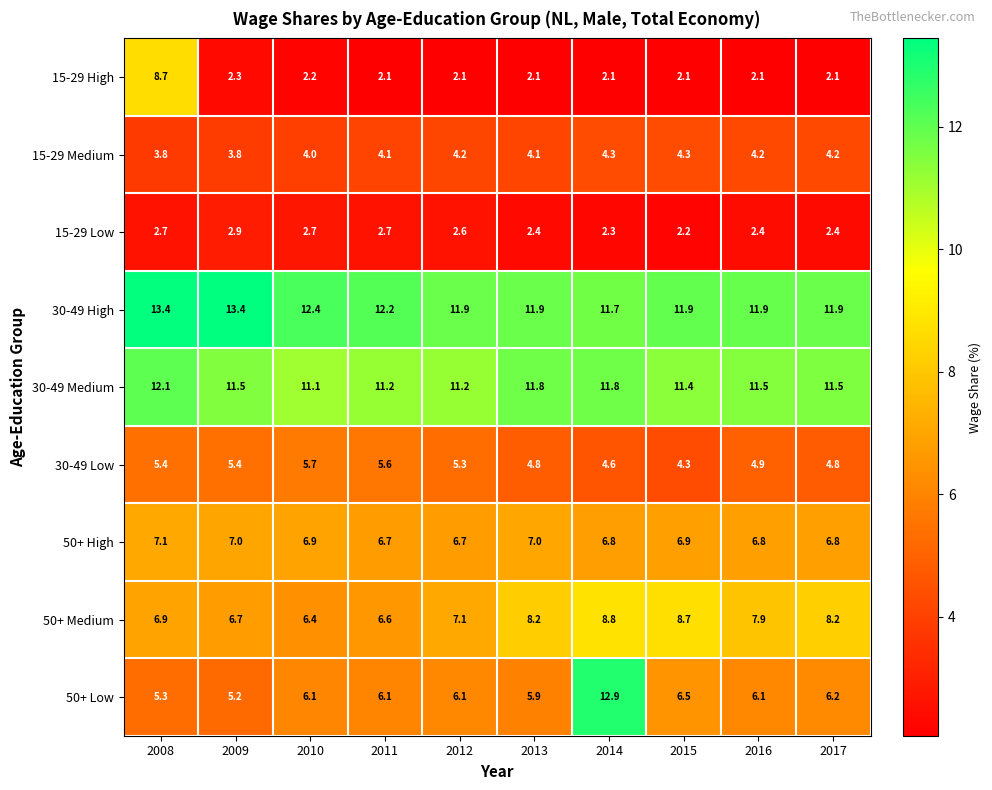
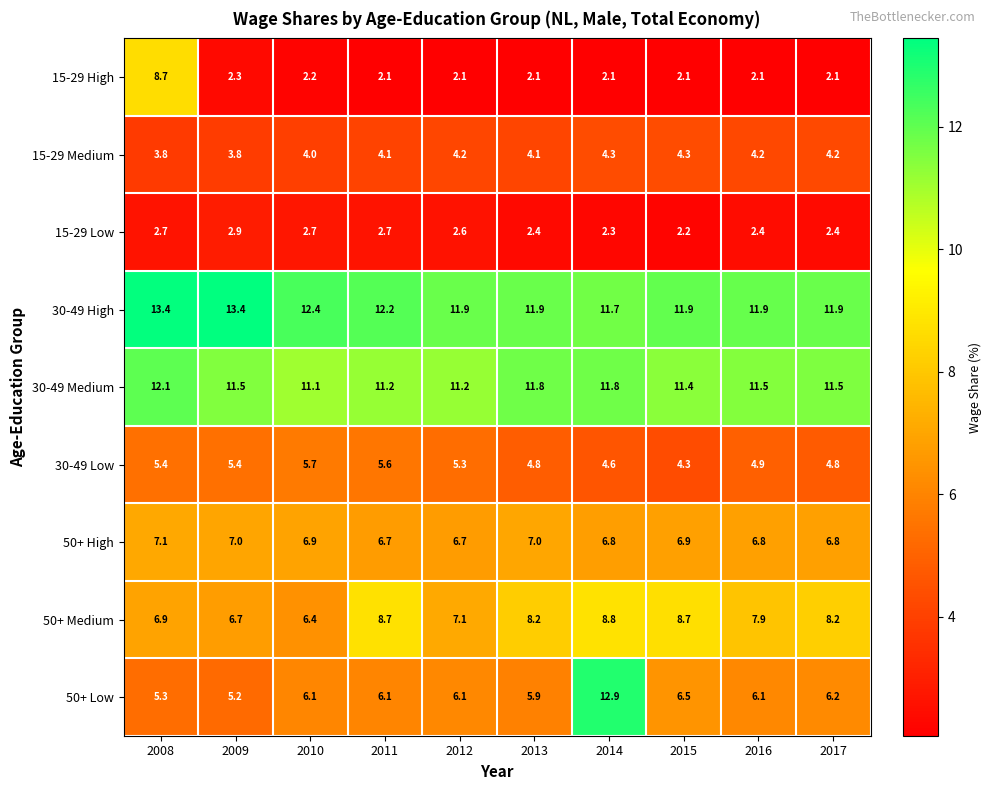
  {
    "15-29 High": {
      "2008": 8.7,
      "2009": 2.3,
      "2010": 2.2,
      "2011": 2.1,
      "2012": 2.1,
      "2013": 2.1,
      "2014": 2.1,
      "2015": 2.1,
      "2016": 2.1,
      "2017": 2.1
    },
    "15-29 Medium": {
      "2008": 3.8,
      "2009": 3.8,
      "2010": 4.0,
      "2011": 4.1,
      "2012": 4.2,
      "2013": 4.1,
      "2014": 4.3,
      "2015": 4.3,
      "2016": 4.2,
      "2017": 4.2
    },
    "15-29 Low": {
      "2008": 2.7,
      "2009": 2.9,
      "2010": 2.7,
      "2011": 2.7,
      "2012": 2.6,
      "2013": 2.4,
      "2014": 2.3,
      "2015": 2.2,
      "2016": 2.4,
      "2017": 2.4
    },
    "30-49 High": {
      "2008": 13.4,
      "2009": 13.4,
      "2010": 12.4,
      "2011": 12.2,
      "2012": 11.9,
      "2013": 11.9,
      "2014": 11.7,
      "2015": 11.9,
      "2016": 11.9,
      "2017": 11.9
    },
    "30-49 Medium": {
      "2008": 12.1,
      "2009": 11.5,
      "2010": 11.1,
      "2011": 11.2,
      "2012": 11.2,
      "2013": 11.8,
      "2014": 11.8,
      "2015": 11.4,
      "2016": 11.5,
      "2017": 11.5
    },
    "30-49 Low": {
      "2008": 5.4,
      "2009": 5.4,
      "2010": 5.7,
      "2011": 5.6,
      "2012": 5.3,
      "2013": 4.8,
      "2014": 4.6,
      "2015": 4.3,
      "2016": 4.9,
      "2017": 4.8
    },
    "50+ High": {
      "2008": 7.1,
      "2009": 7.0,
      "2010": 6.9,
      "2011": 6.7,
      "2012": 6.7,
      "2013": 7.0,
      "2014": 6.8,
      "2015": 6.9,
      "2016": 6.8,
      "2017": 6.8
    },
    "50+ Medium": {
      "2008": 6.9,
      "2009": 6.7,
      "2010": 6.4,
-     "2011": 6.6,
+     "2011": 8.7,
      "2012": 7.1,
      "2013": 8.2,
      "2014": 8.8,
      "2015": 8.7,
      "2016": 7.9,
      "2017": 8.2
    },
    "50+ Low": {
      "2008": 5.3,
      "2009": 5.2,
      "2010": 6.1,
      "2011": 6.1,
      "2012": 6.1,
      "2013": 5.9,
      "2014": 12.9,
      "2015": 6.5,
      "2016": 6.1,
      "2017": 6.2
    }
  }
